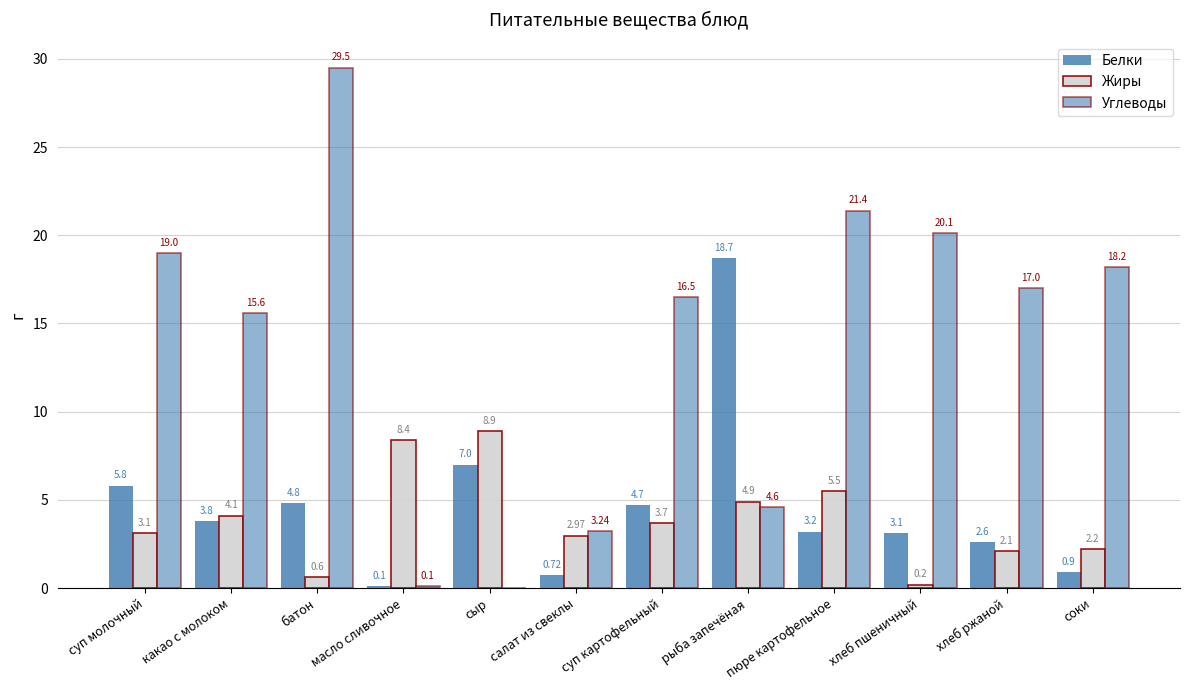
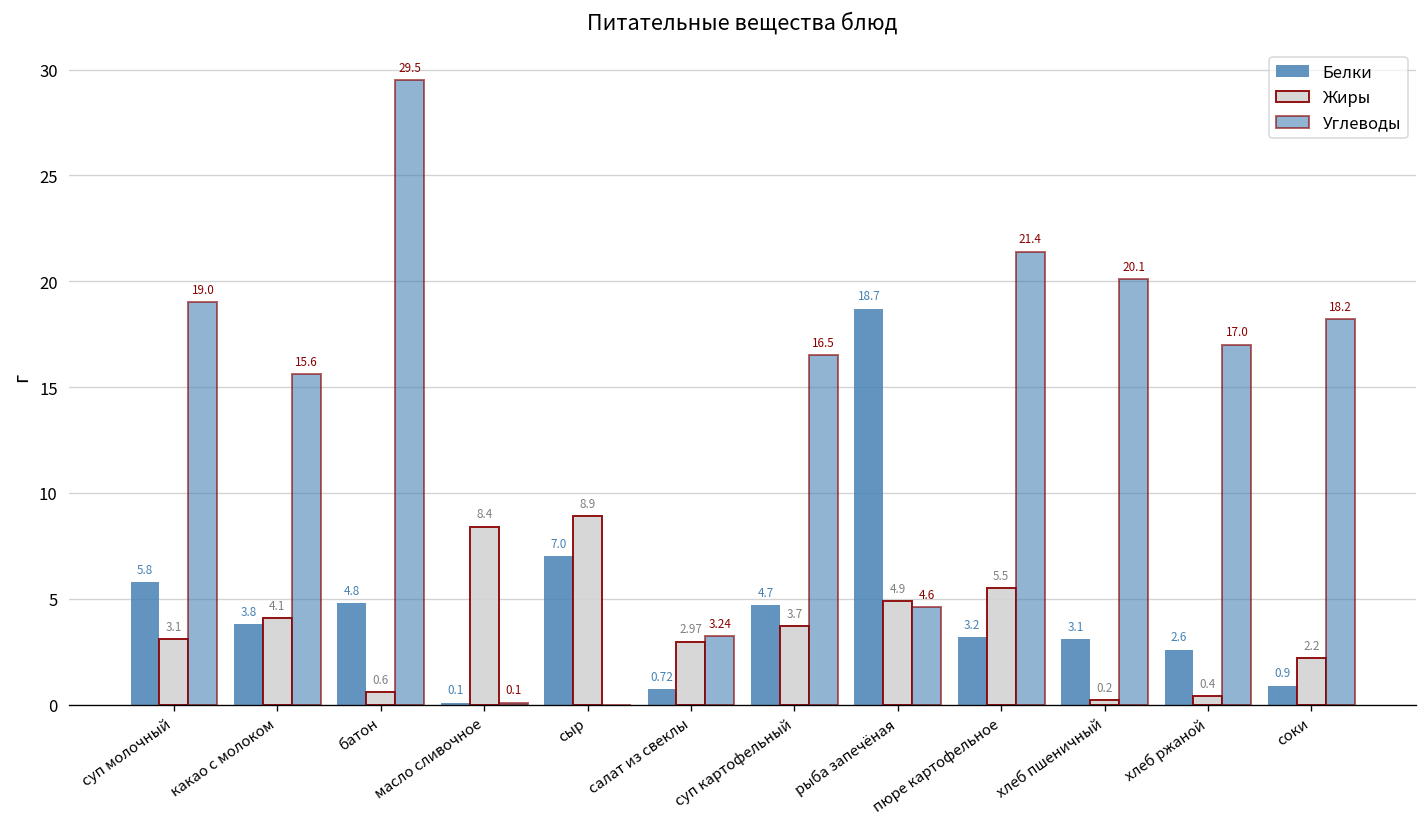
  {
    "Жиры": {
      "суп молочный": 3.1,
      "какао с молоком": 4.1,
      "батон": 0.6,
      "масло сливочное": 8.4,
      "сыр": 8.9,
      "салат из свеклы": 2.97,
      "суп картофельный": 3.7,
      "рыба запечёная": 4.9,
      "пюре картофельное": 5.5,
      "хлеб пшеничный": 0.2,
-     "хлеб ржаной": 2.1,
+     "хлеб ржаной": 0.4,
      "соки": 2.2
    }
  }
